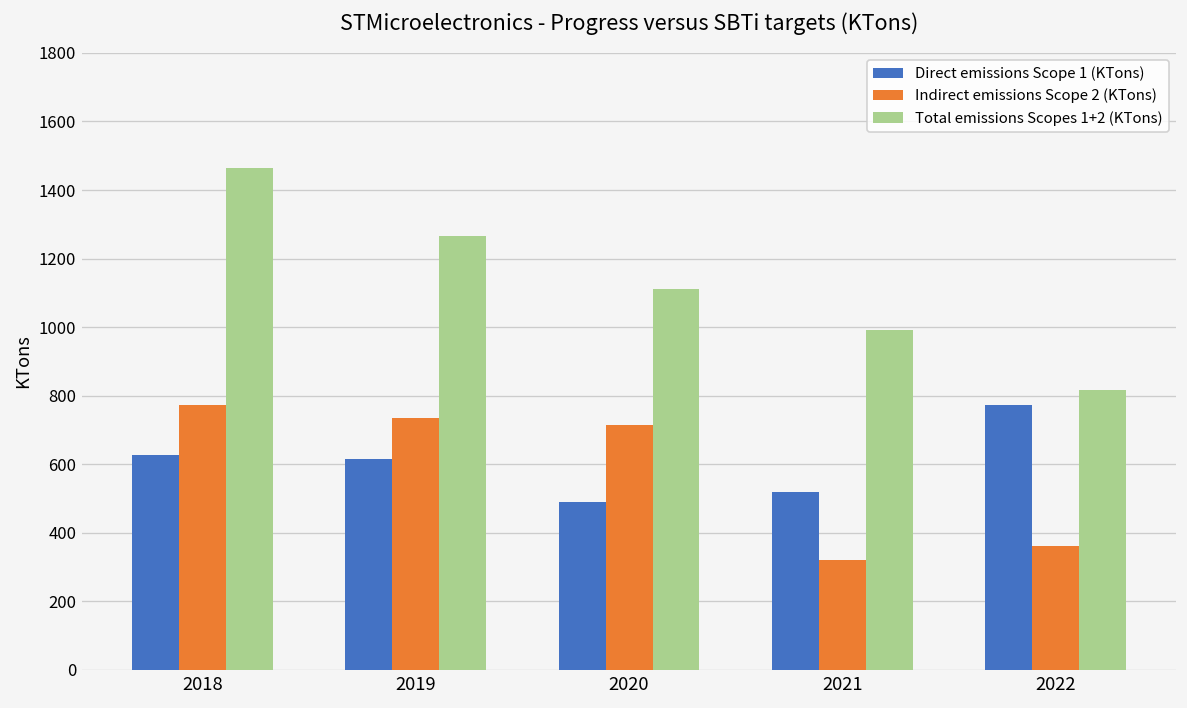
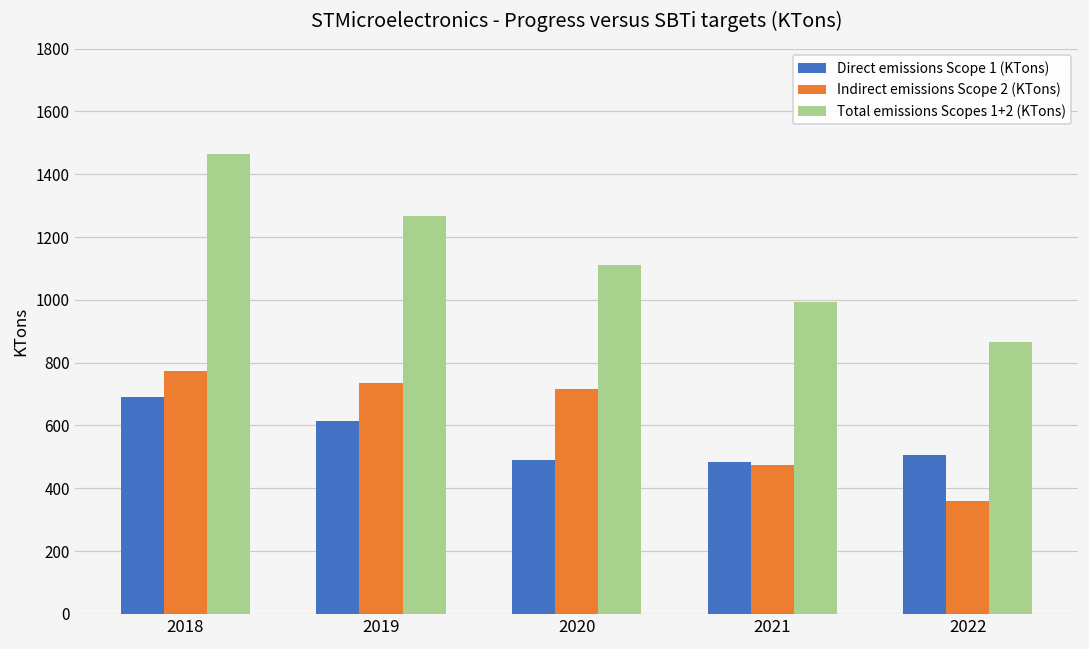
  {
    "Direct emissions Scope 1 (KTons)": {
-     "2018": 630,
+     "2018": 690,
      "2019": 620,
      "2020": 490,
-     "2021": 520,
-     "2022": 770
+     "2021": 480,
+     "2022": 510
    },
    "Indirect emissions Scope 2 (KTons)": {
      "2018": 770,
      "2019": 740,
      "2020": 720,
-     "2021": 320,
+     "2021": 470,
      "2022": 360
    },
    "Total emissions Scopes 1+2 (KTons)": {
      "2018": 1460,
      "2019": 1270,
      "2020": 1110,
      "2021": 990,
-     "2022": 820
+     "2022": 870
    }
  }
